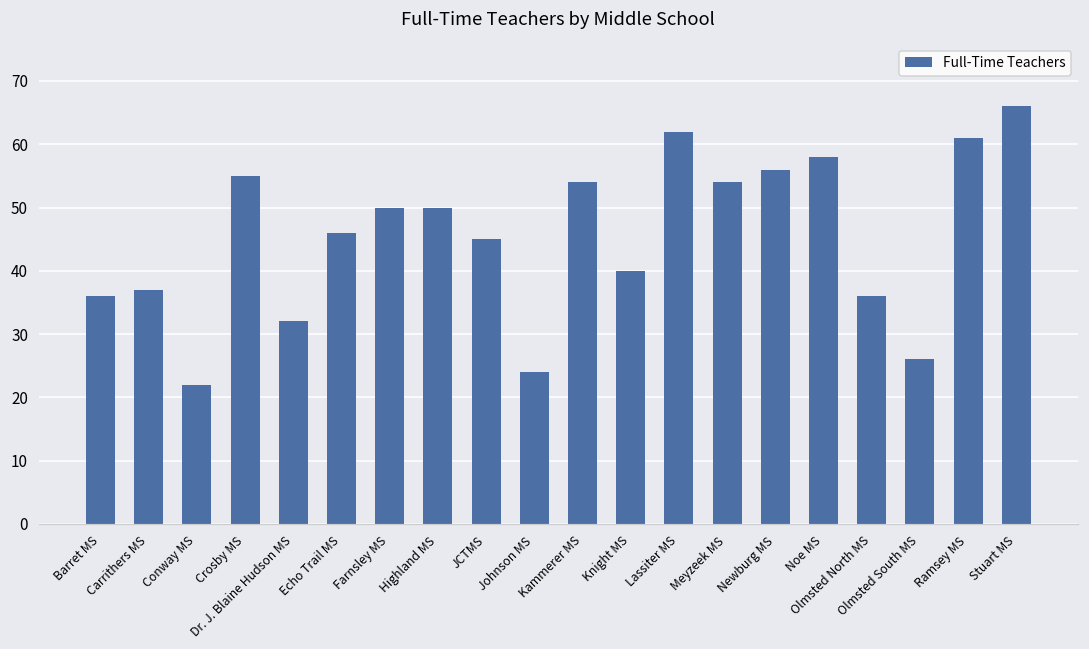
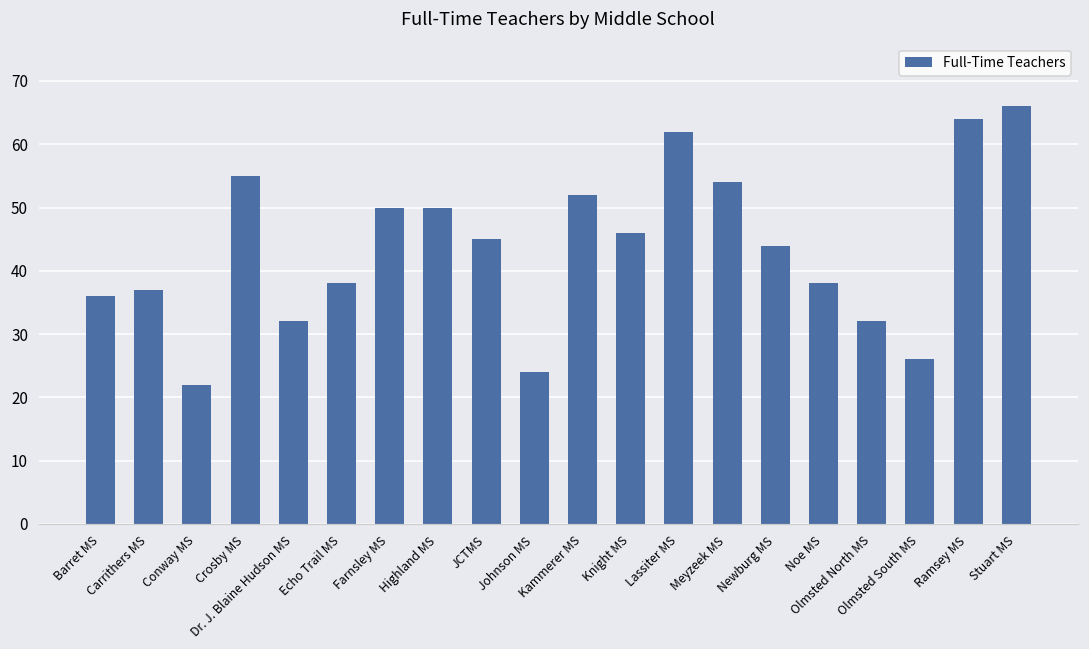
  {
    "Barret MS": 36,
    "Carrithers MS": 37,
    "Conway MS": 22,
    "Crosby MS": 55,
    "Dr. J. Blaine Hudson MS": 32,
-   "Echo Trail MS": 46,
+   "Echo Trail MS": 38,
    "Farnsley MS": 50,
    "Highland MS": 50,
    "JCTMS": 45,
    "Johnson MS": 24,
-   "Kammerer MS": 54,
-   "Knight MS": 40,
+   "Kammerer MS": 52,
+   "Knight MS": 46,
    "Lassiter MS": 62,
    "Meyzeek MS": 54,
-   "Newburg MS": 56,
-   "Noe MS": 58,
-   "Olmsted North MS": 36,
+   "Newburg MS": 44,
+   "Noe MS": 38,
+   "Olmsted North MS": 32,
    "Olmsted South MS": 26,
-   "Ramsey MS": 61,
+   "Ramsey MS": 64,
    "Stuart MS": 66
  }
